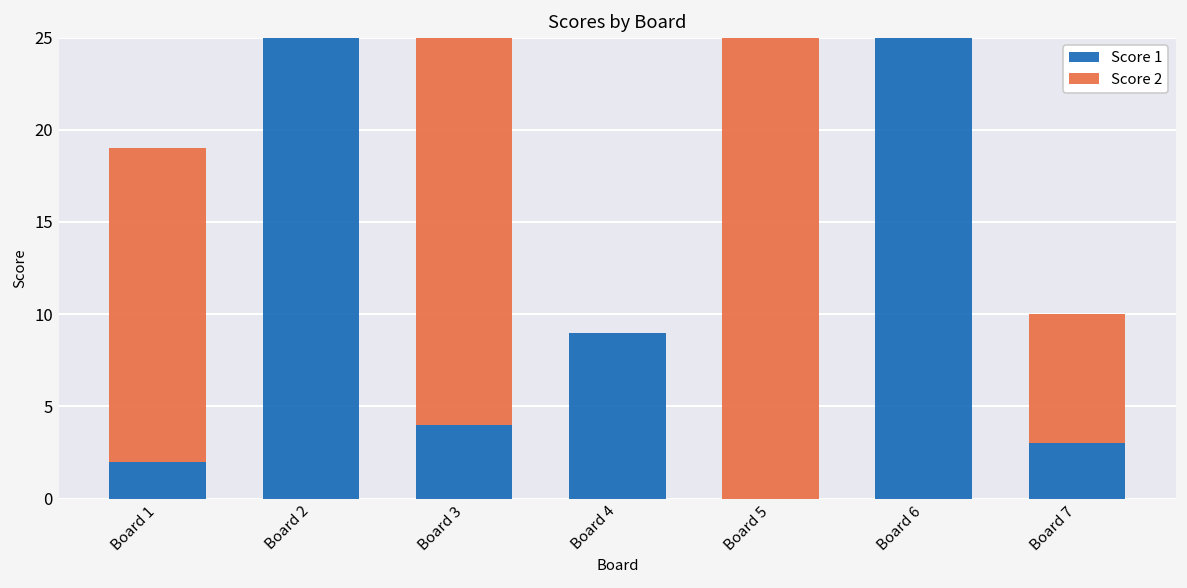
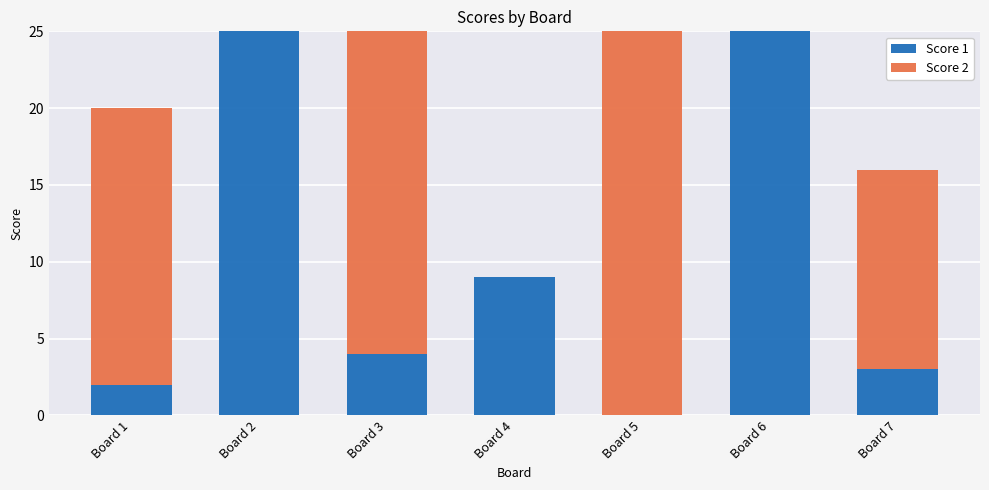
  {
    "Score 1": {
      "Board 1": 2,
      "Board 2": 25,
      "Board 3": 4,
      "Board 4": 9,
      "Board 5": 0,
      "Board 6": 25,
      "Board 7": 3
    },
    "Score 2": {
-     "Board 1": 17,
+     "Board 1": 18,
      "Board 2": 0,
      "Board 3": 21,
      "Board 4": 0,
      "Board 5": 25,
      "Board 6": 0,
-     "Board 7": 7
+     "Board 7": 13
    }
  }
